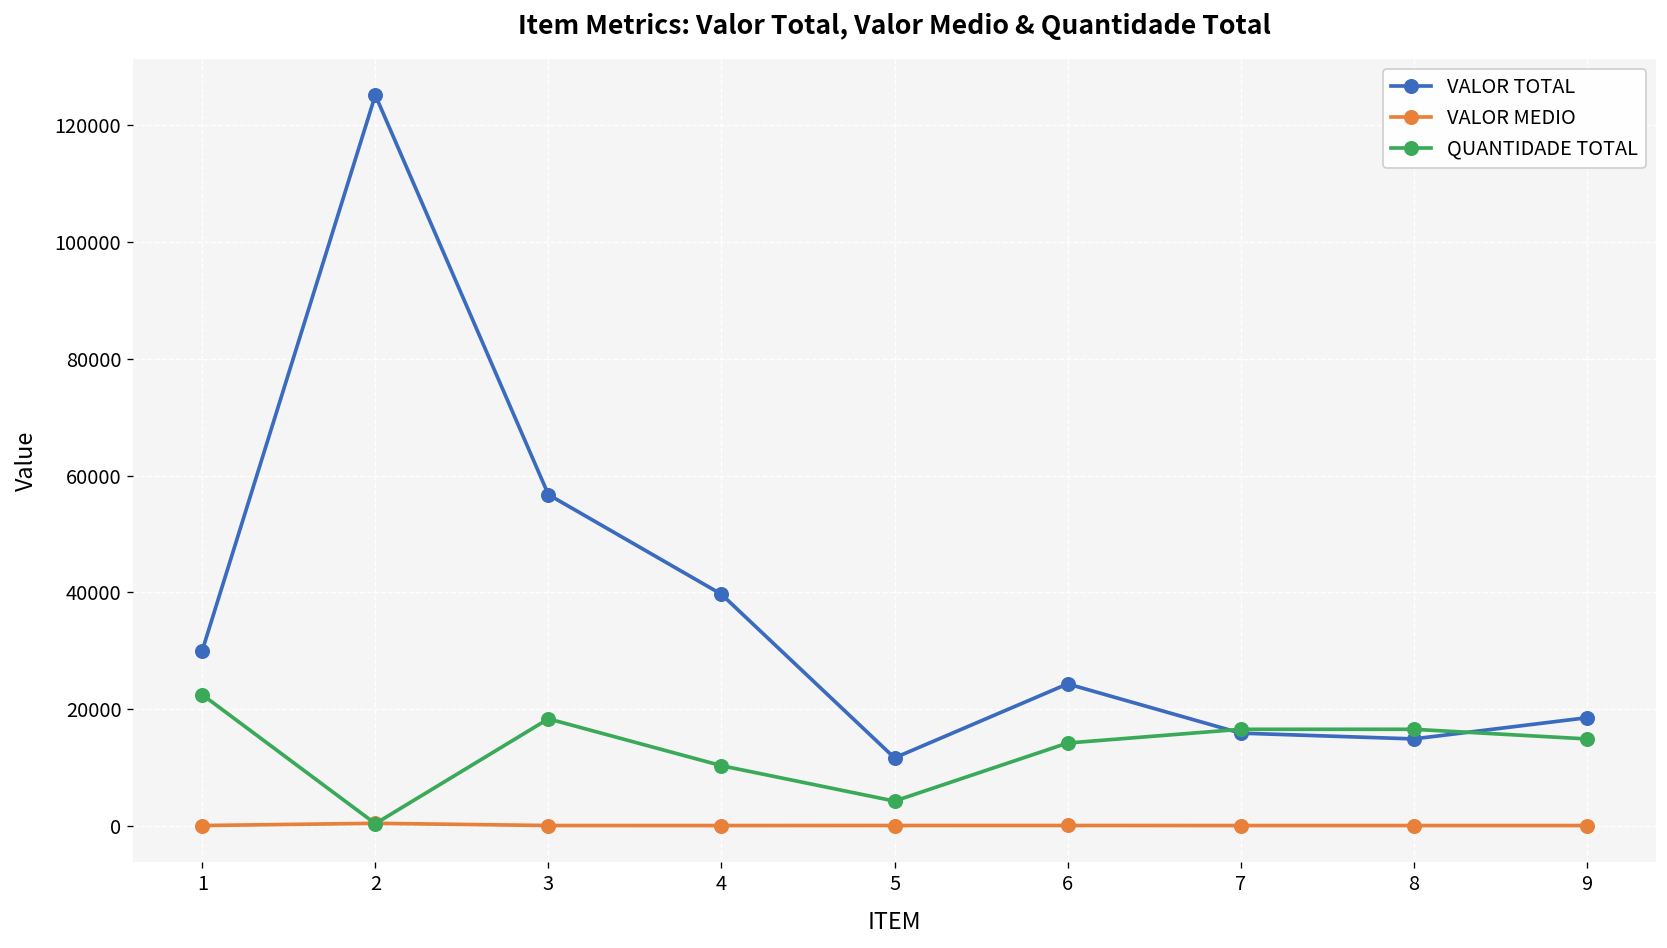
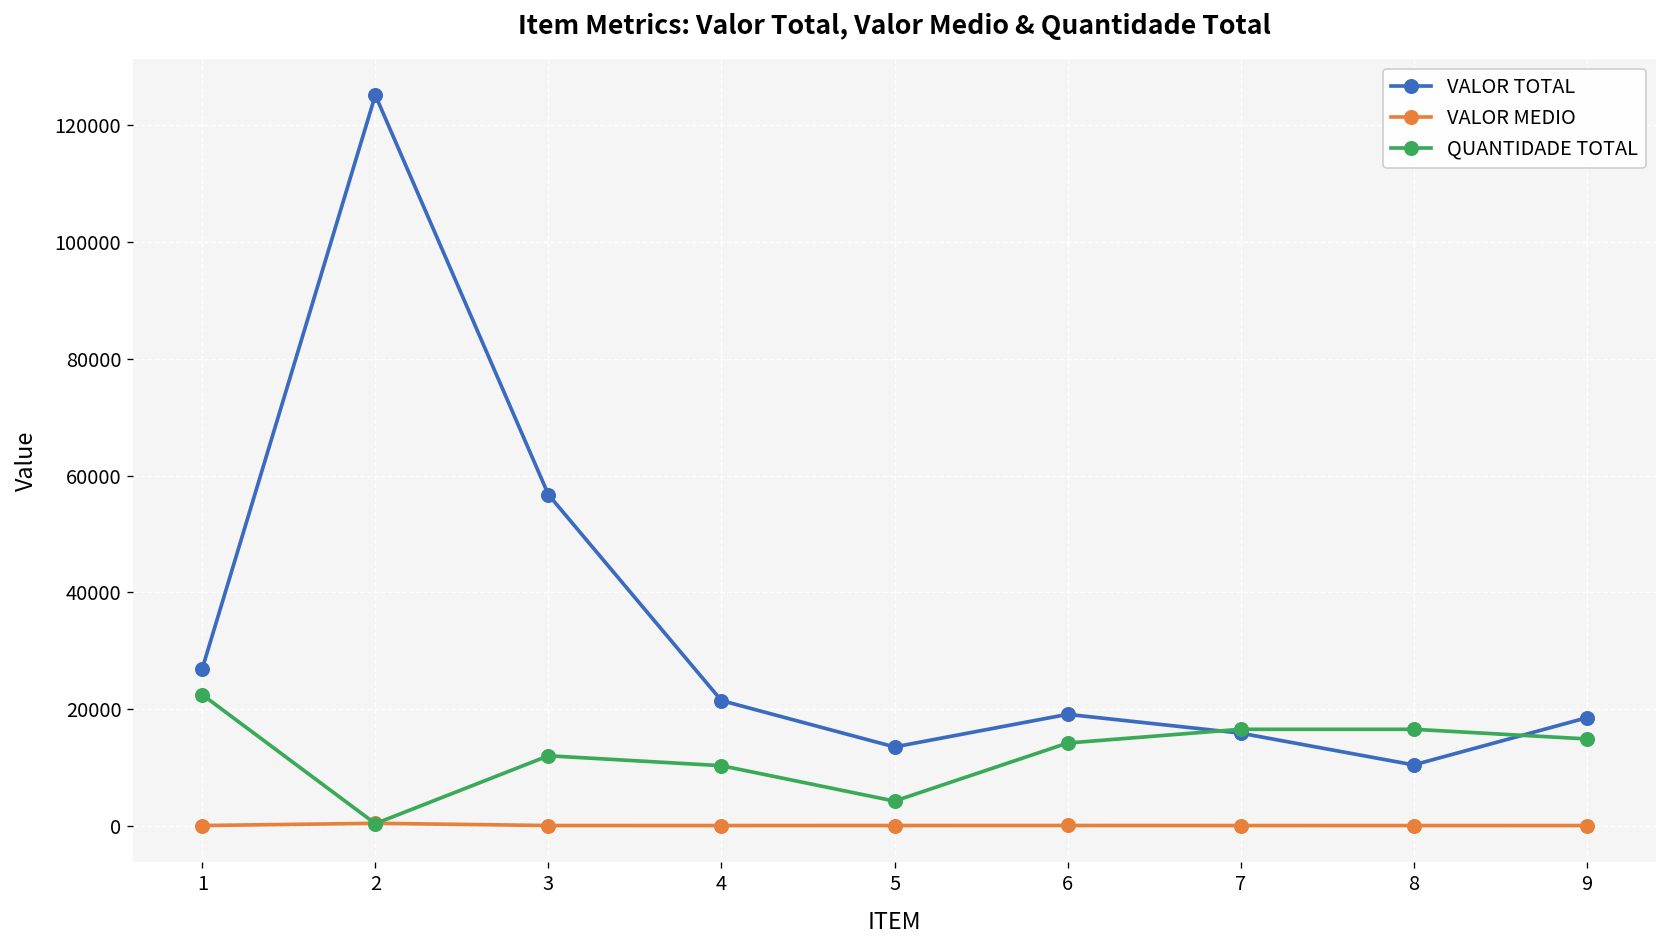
  {
    "VALOR TOTAL": {
-     "1": 30000,
+     "1": 27000,
      "2": 125000,
      "3": 57000,
-     "4": 40000,
-     "5": 12000,
-     "6": 24000,
+     "4": 21000,
+     "5": 13000,
+     "6": 19000,
      "7": 16000,
-     "8": 15000,
+     "8": 10000,
      "9": 18000
    },
    "VALOR MEDIO": {
      "1": 0,
      "3": 0,
      "4": 0,
      "5": 0,
      "6": 0,
      "7": 0,
      "8": 0,
      "9": 0
    },
    "QUANTIDADE TOTAL": {
      "1": 22000,
-     "3": 18000,
+     "3": 12000,
      "4": 10000,
      "5": 4000,
      "6": 14000,
      "7": 17000,
      "8": 17000,
      "9": 15000
    }
  }
